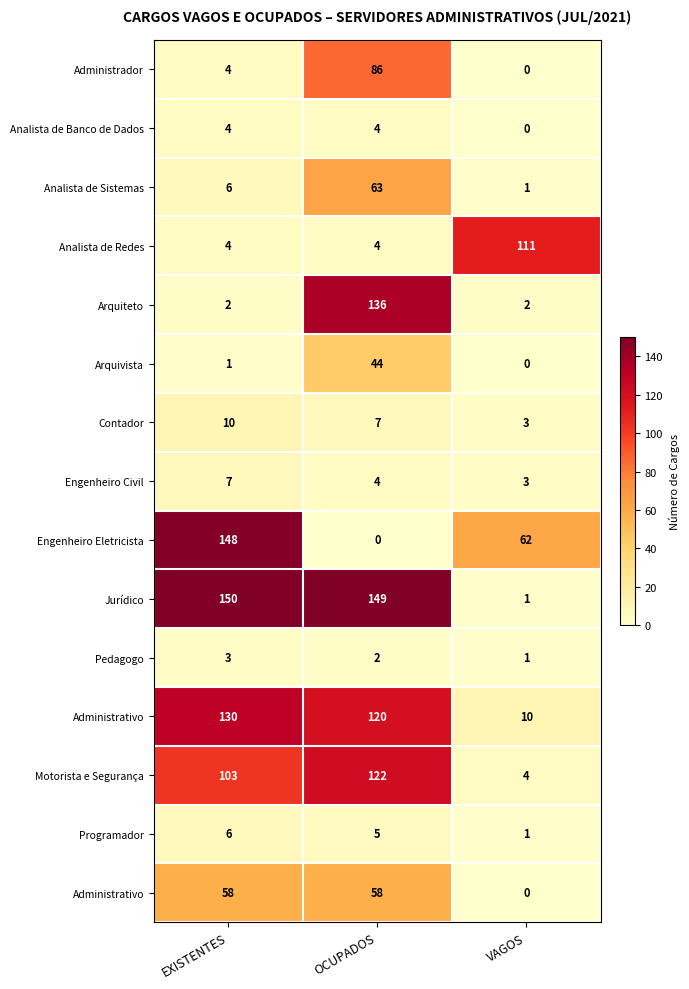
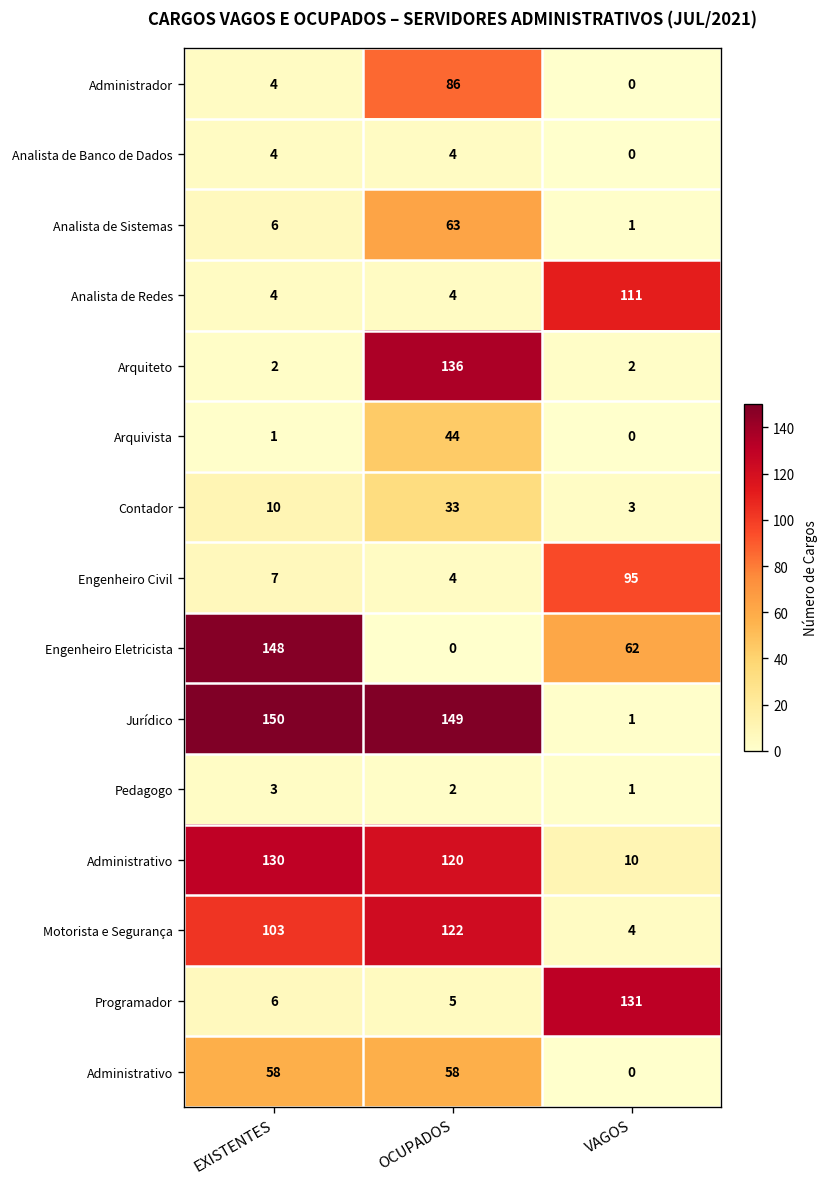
  {
    "Administrador": {
      "EXISTENTES": 4,
      "OCUPADOS": 86,
      "VAGOS": 0
    },
    "Analista de Banco de Dados": {
      "EXISTENTES": 4,
      "OCUPADOS": 4,
      "VAGOS": 0
    },
    "Analista de Sistemas": {
      "EXISTENTES": 6,
      "OCUPADOS": 63,
      "VAGOS": 1
    },
    "Analista de Redes": {
      "EXISTENTES": 4,
      "OCUPADOS": 4,
      "VAGOS": 111
    },
    "Arquiteto": {
      "EXISTENTES": 2,
      "OCUPADOS": 136,
      "VAGOS": 2
    },
    "Arquivista": {
      "EXISTENTES": 1,
      "OCUPADOS": 44,
      "VAGOS": 0
    },
    "Contador": {
      "EXISTENTES": 10,
-     "OCUPADOS": 7,
+     "OCUPADOS": 33,
      "VAGOS": 3
    },
    "Engenheiro Civil": {
      "EXISTENTES": 7,
      "OCUPADOS": 4,
-     "VAGOS": 3
+     "VAGOS": 95
    },
    "Engenheiro Eletricista": {
      "EXISTENTES": 148,
      "OCUPADOS": 0,
      "VAGOS": 62
    },
    "Jurídico": {
      "EXISTENTES": 150,
      "OCUPADOS": 149,
      "VAGOS": 1
    },
    "Pedagogo": {
      "EXISTENTES": 3,
      "OCUPADOS": 2,
      "VAGOS": 1
    },
    "Motorista e Segurança": {
      "EXISTENTES": 103,
      "OCUPADOS": 122,
      "VAGOS": 4
    },
    "Programador": {
      "EXISTENTES": 6,
      "OCUPADOS": 5,
-     "VAGOS": 1
+     "VAGOS": 131
    }
  }
